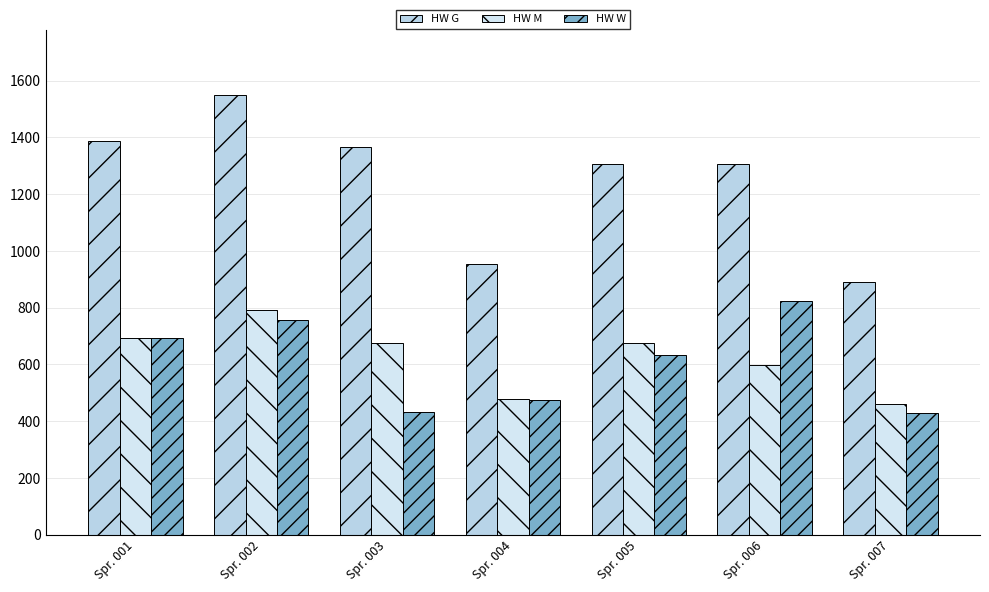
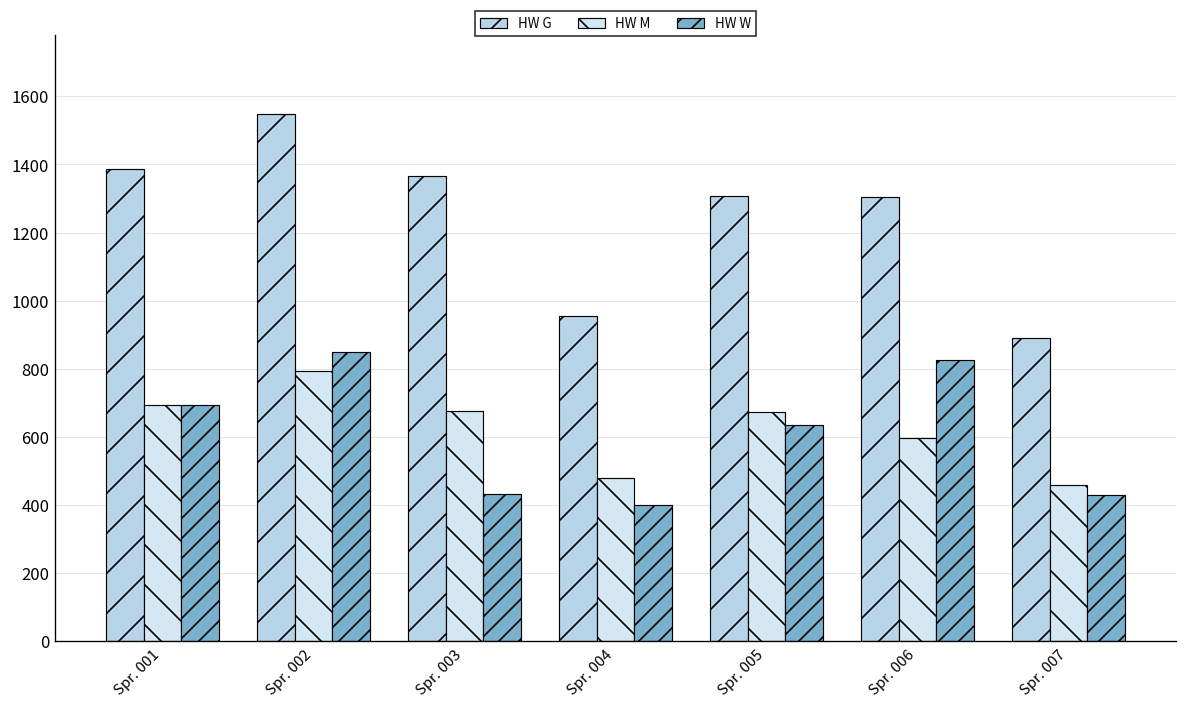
  {
    "HW W": {
      "Spr. 001": 690,
-     "Spr. 002": 760,
+     "Spr. 002": 850,
      "Spr. 003": 430,
-     "Spr. 004": 480,
+     "Spr. 004": 400,
      "Spr. 005": 630,
      "Spr. 006": 830,
      "Spr. 007": 430
    }
  }
